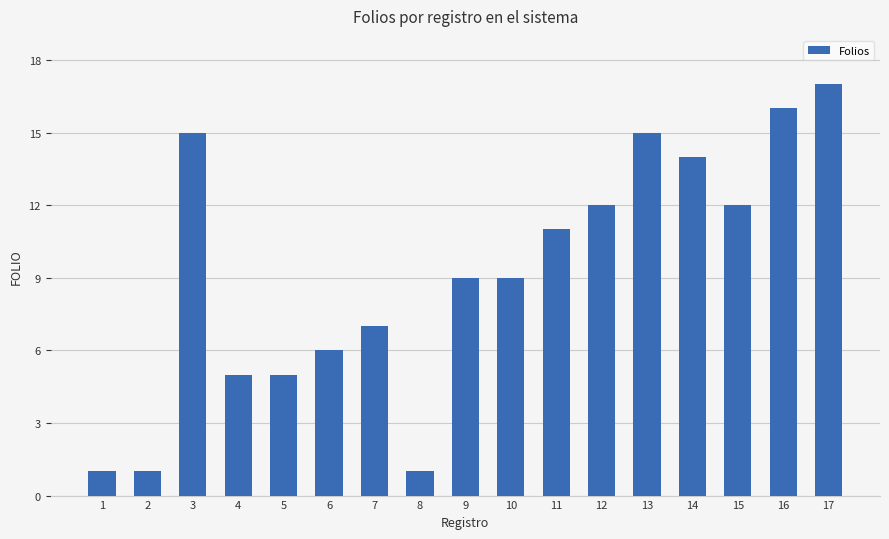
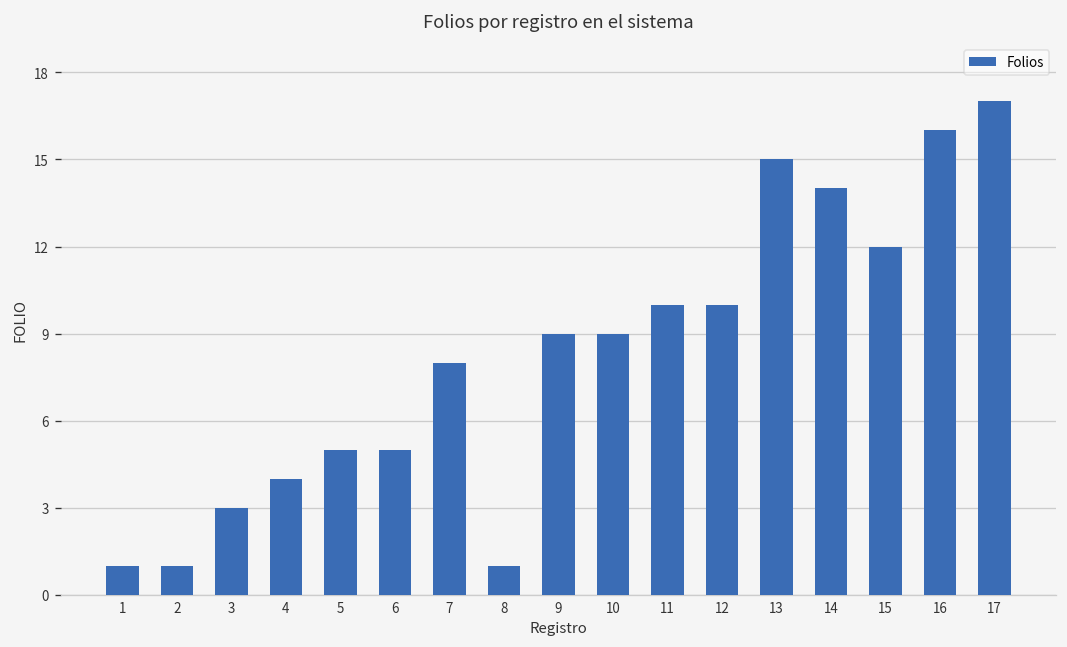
  {
    "1": 1,
    "2": 1,
-   "3": 15,
-   "4": 5,
+   "3": 3,
+   "4": 4,
    "5": 5,
-   "6": 6,
-   "7": 7,
+   "6": 5,
+   "7": 8,
    "8": 1,
    "9": 9,
    "10": 9,
-   "11": 11,
-   "12": 12,
+   "11": 10,
+   "12": 10,
    "13": 15,
    "14": 14,
    "15": 12,
    "16": 16,
    "17": 17
  }
